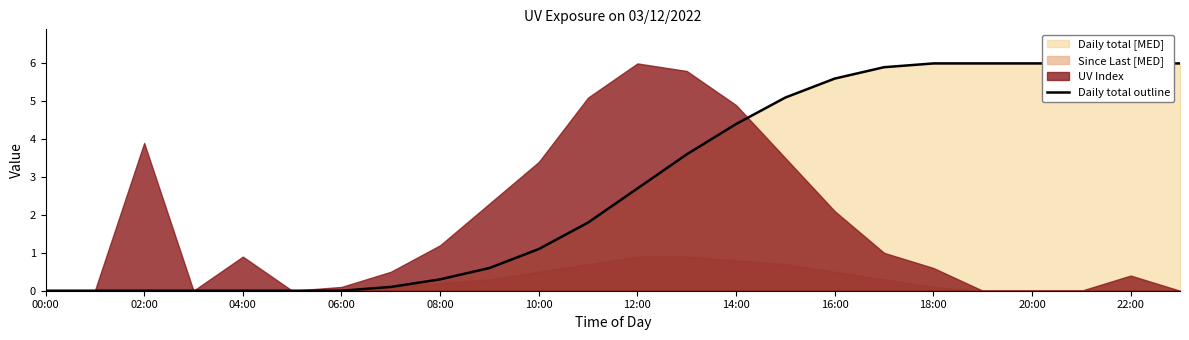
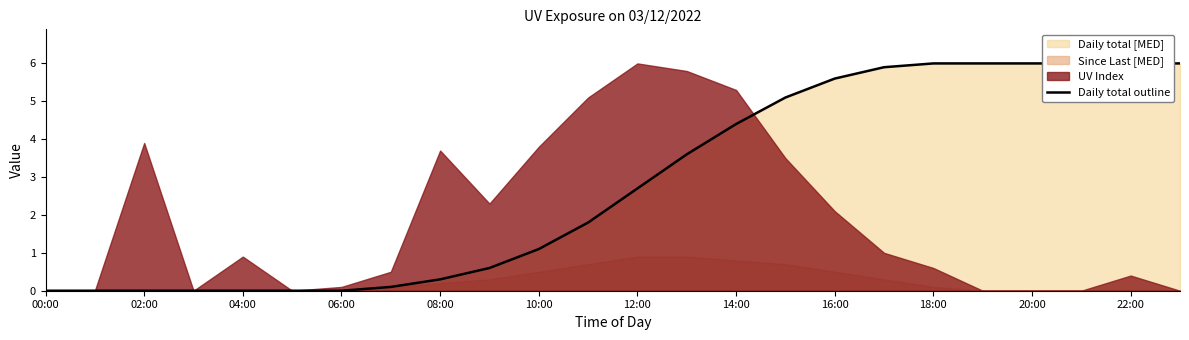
  {
    "UV Index": {
      "02:00": 3.9,
      "04:00": 0.9,
      "06:00": 0.1,
-     "08:00": 1.2,
-     "10:00": 3.4,
+     "08:00": 3.7,
+     "10:00": 3.8,
      "12:00": 6.0,
-     "14:00": 4.9,
+     "14:00": 5.3,
      "16:00": 2.1,
      "18:00": 0.6,
      "22:00": 0.4
    }
  }
